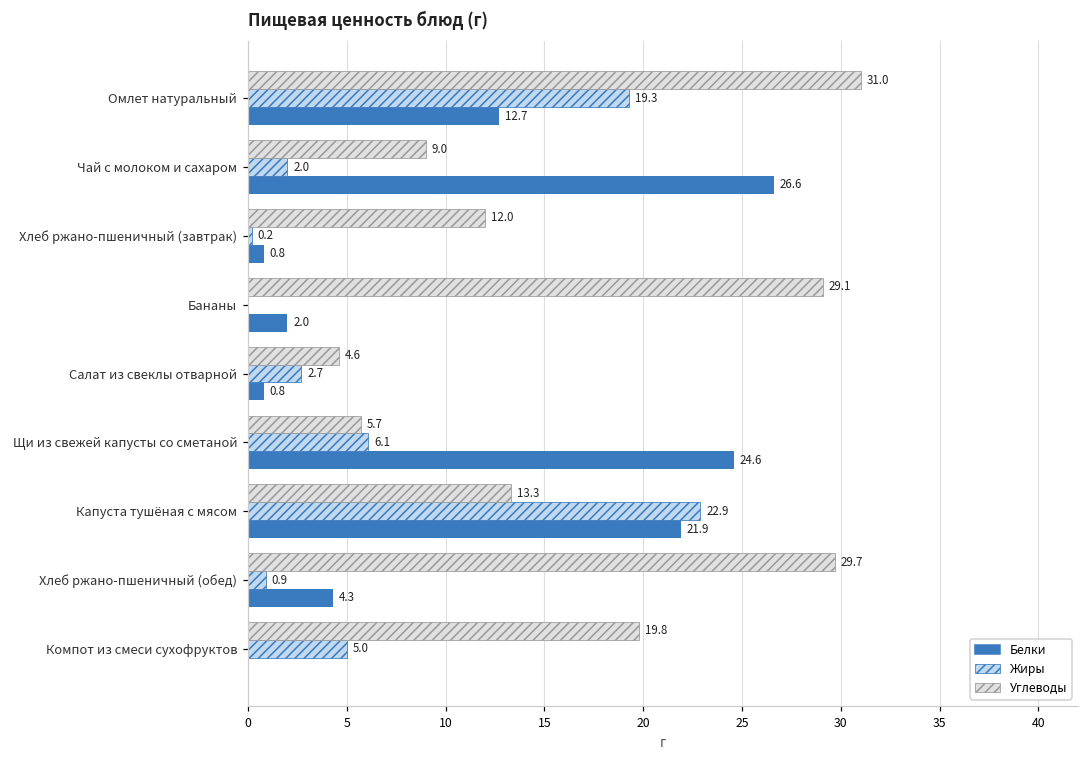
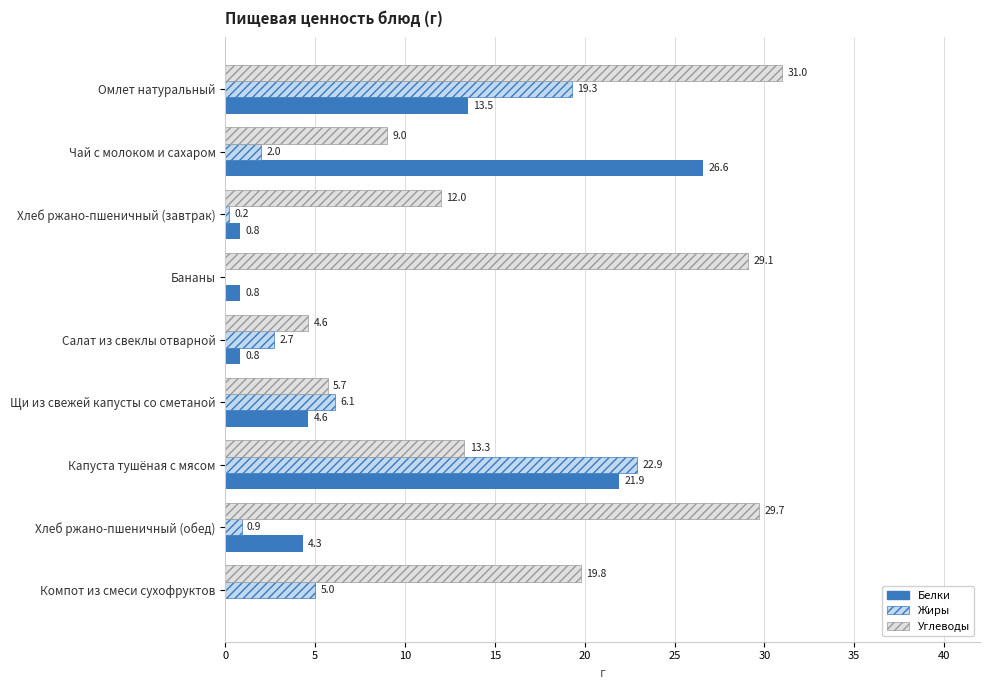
  {
    "Белки": {
-     "Омлет натуральный": 12.7,
+     "Омлет натуральный": 13.5,
      "Чай с молоком и сахаром": 26.6,
      "Хлеб ржано-пшеничный (завтрак)": 0.8,
-     "Бананы": 2.0,
+     "Бананы": 0.8,
      "Салат из свеклы отварной": 0.8,
-     "Щи из свежей капусты со сметаной": 24.6,
+     "Щи из свежей капусты со сметаной": 4.6,
      "Капуста тушёная с мясом": 21.9,
      "Хлеб ржано-пшеничный (обед)": 4.3
    }
  }
